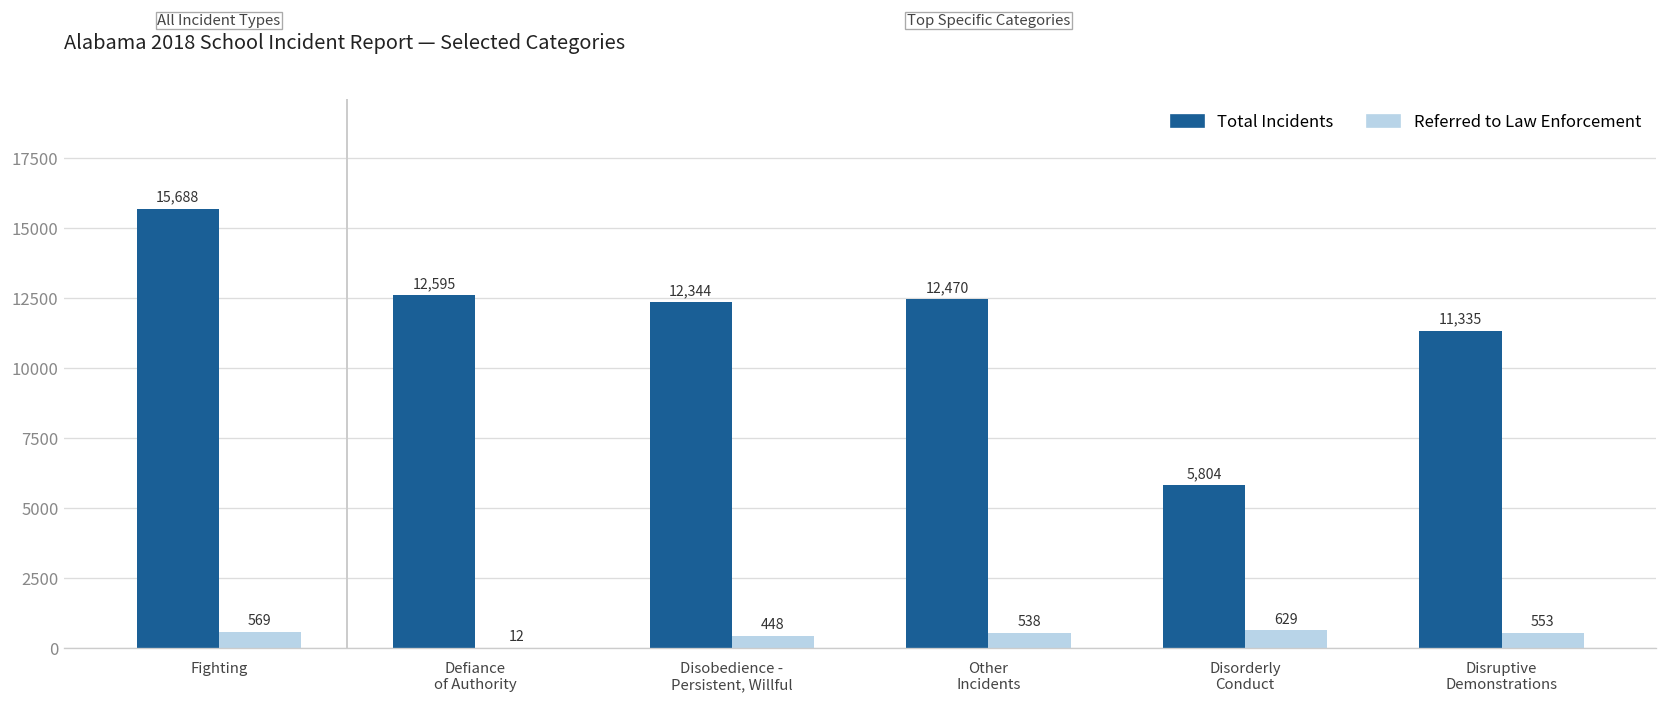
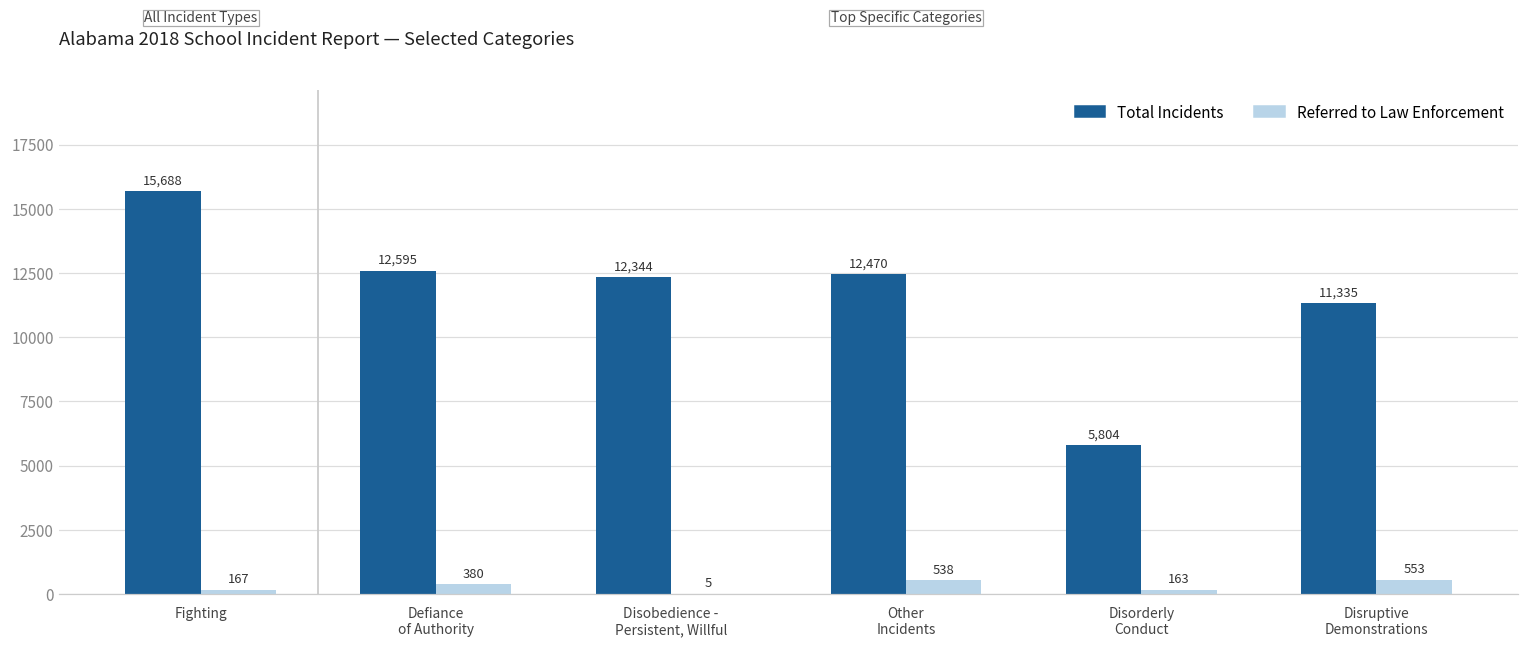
  {
    "Total Incidents": {
      "Fighting": "15,688",
      "Defiance of Authority": "12,595",
      "Disobedience - Persistent, Willful": "12,344",
      "Other Incidents": "12,470",
      "Disorderly Conduct": "5,804",
      "Disruptive Demonstrations": "11,335"
    },
    "Referred to Law Enforcement": {
-     "Fighting": "569",
-     "Defiance of Authority": "12",
-     "Disobedience - Persistent, Willful": "448",
+     "Fighting": "167",
+     "Defiance of Authority": "380",
+     "Disobedience - Persistent, Willful": "5",
      "Other Incidents": "538",
-     "Disorderly Conduct": "629",
+     "Disorderly Conduct": "163",
      "Disruptive Demonstrations": "553"
    }
  }
